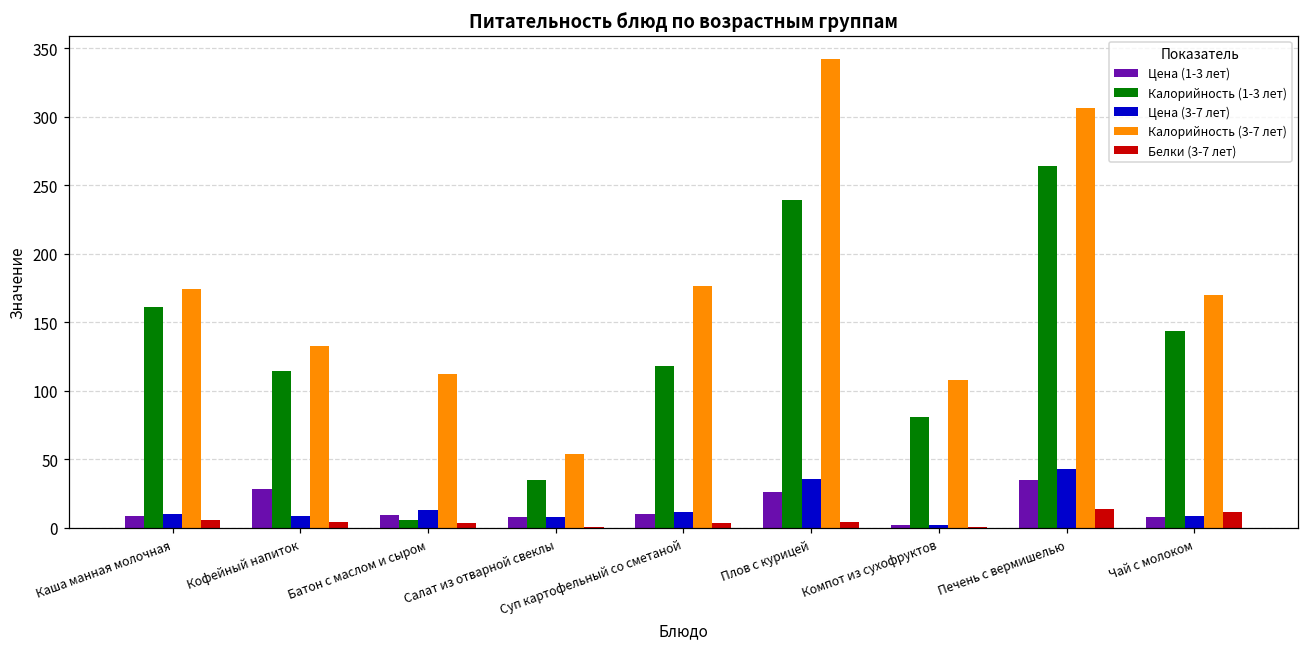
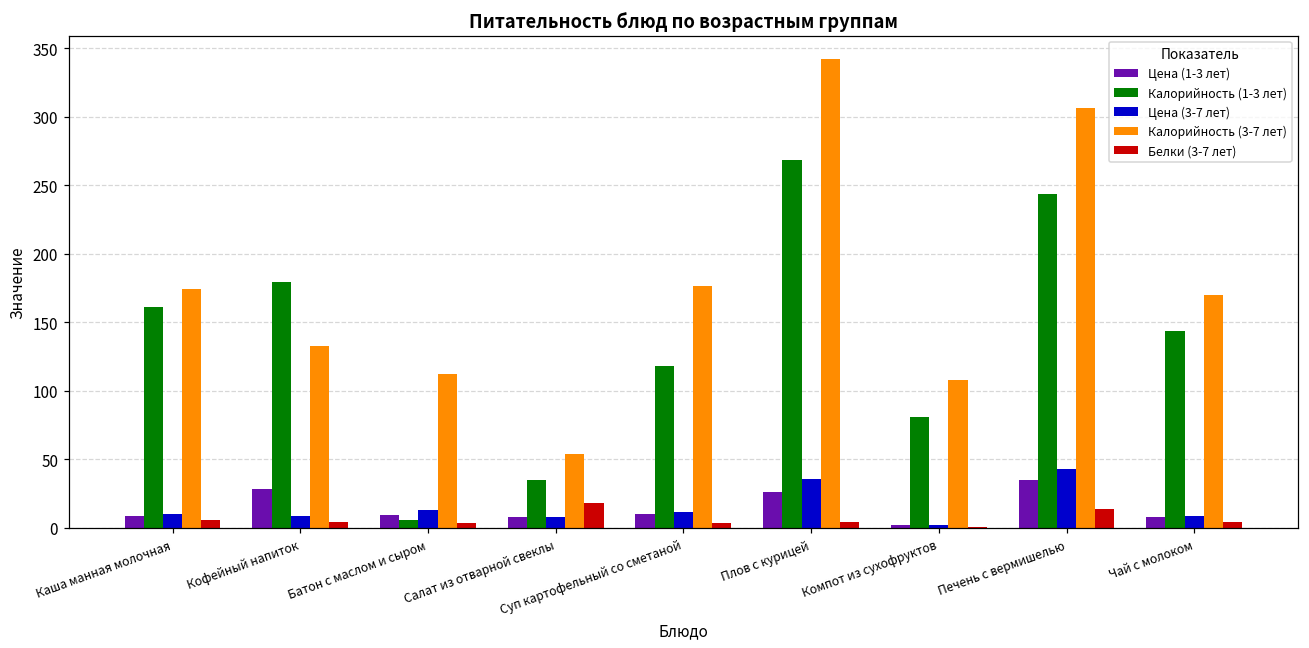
  {
    "Цена (1-3 лет)": {
      "Каша манная молочная": 9,
      "Кофейный напиток": 29,
      "Батон с маслом и сыром": 9,
      "Салат из отварной свеклы": 8,
      "Суп картофельный со сметаной": 10,
      "Плов с курицей": 26,
      "Печень с вермишелью": 35,
      "Чай с молоком": 8
    },
    "Калорийность (1-3 лет)": {
      "Каша манная молочная": 162,
-     "Кофейный напиток": 115,
+     "Кофейный напиток": 180,
      "Батон с маслом и сыром": 6,
      "Салат из отварной свеклы": 35,
      "Суп картофельный со сметаной": 118,
-     "Плов с курицей": 239,
+     "Плов с курицей": 268,
      "Компот из сухофруктов": 81,
-     "Печень с вермишелью": 264,
+     "Печень с вермишелью": 244,
      "Чай с молоком": 144
    },
    "Цена (3-7 лет)": {
      "Каша манная молочная": 10,
      "Кофейный напиток": 9,
      "Батон с маслом и сыром": 13,
      "Салат из отварной свеклы": 8,
      "Суп картофельный со сметаной": 12,
      "Плов с курицей": 36,
      "Компот из сухофруктов": 2,
      "Печень с вермишелью": 43,
      "Чай с молоком": 9
    },
    "Калорийность (3-7 лет)": {
      "Каша манная молочная": 174,
      "Кофейный напиток": 133,
      "Батон с маслом и сыром": 112,
      "Салат из отварной свеклы": 54,
      "Суп картофельный со сметаной": 177,
      "Плов с курицей": 342,
      "Компот из сухофруктов": 108,
      "Печень с вермишелью": 307,
      "Чай с молоком": 170
    },
    "Белки (3-7 лет)": {
      "Каша манная молочная": 6,
      "Кофейный напиток": 4,
      "Батон с маслом и сыром": 3,
-     "Салат из отварной свеклы": 1,
+     "Салат из отварной свеклы": 18,
      "Суп картофельный со сметаной": 4,
      "Плов с курицей": 4,
      "Печень с вермишелью": 14,
-     "Чай с молоком": 11
+     "Чай с молоком": 4
    }
  }
